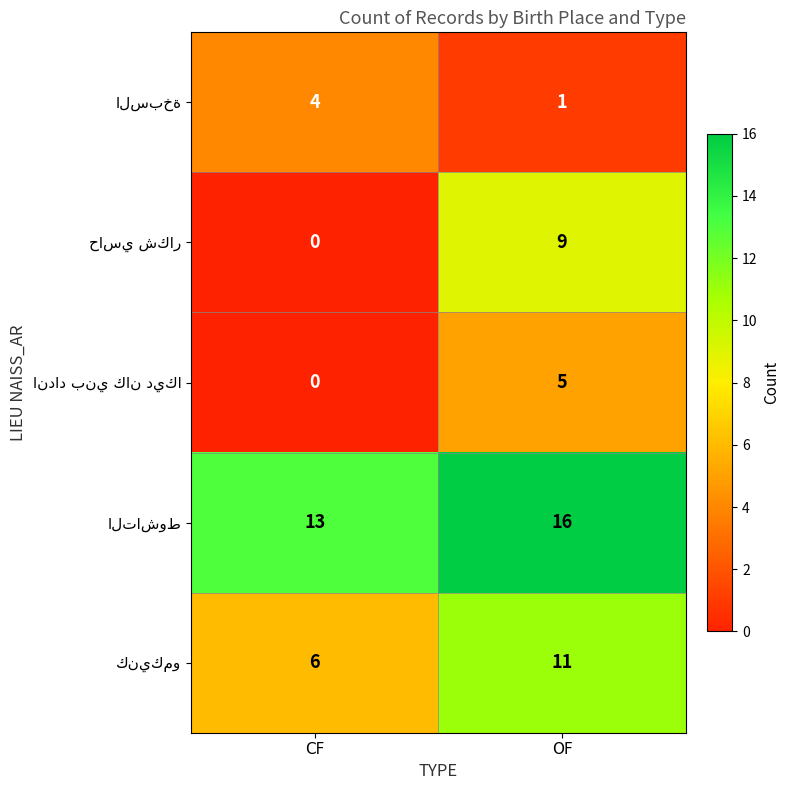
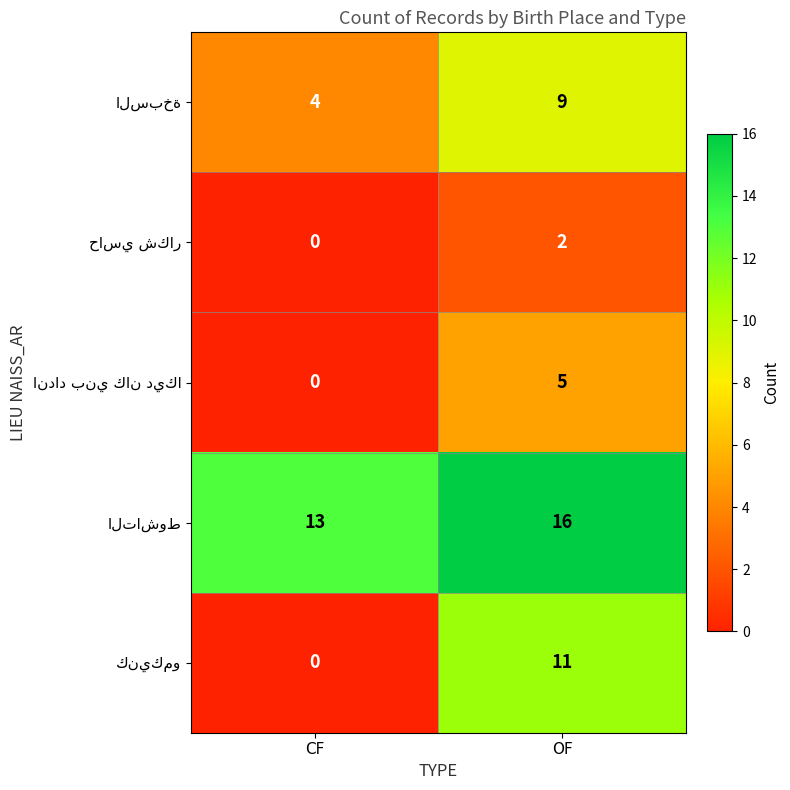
  {
    "السبخة": {
      "CF": 4,
-     "OF": 1
+     "OF": 9
    },
    "حاسي شكار": {
      "CF": 0,
-     "OF": 9
+     "OF": 2
    },
    "انداد بني كان ديكا": {
      "CF": 0,
      "OF": 5
    },
    "التاشوط": {
      "CF": 13,
      "OF": 16
    },
    "كنيكمو": {
-     "CF": 6,
+     "CF": 0,
      "OF": 11
    }
  }
